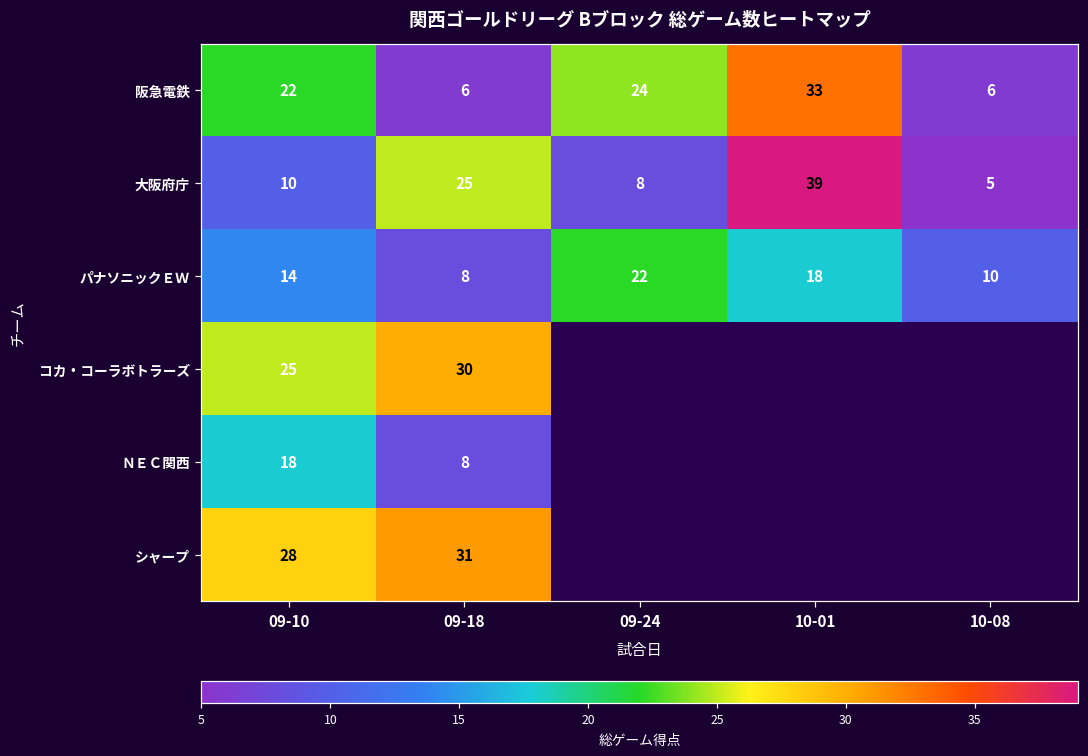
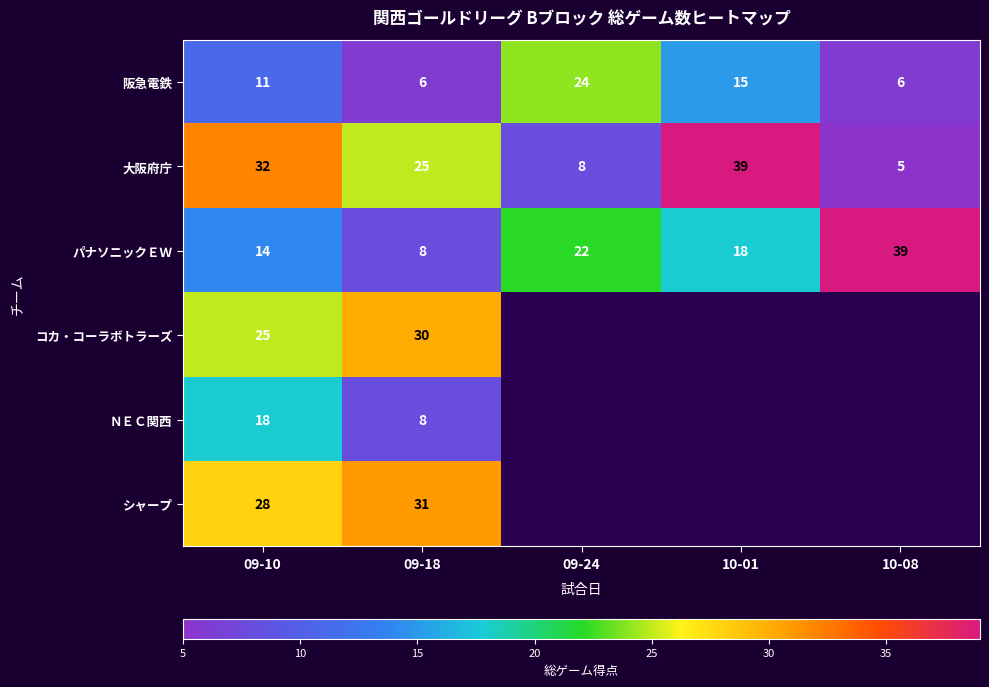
  {
    "阪急電鉄": {
-     "09-10": 22,
+     "09-10": 11,
      "09-18": 6,
      "09-24": 24,
-     "10-01": 33,
+     "10-01": 15,
      "10-08": 6
    },
    "大阪府庁": {
-     "09-10": 10,
+     "09-10": 32,
      "09-18": 25,
      "09-24": 8,
      "10-01": 39,
      "10-08": 5
    },
    "パナソニックＥＷ": {
      "09-10": 14,
      "09-18": 8,
      "09-24": 22,
      "10-01": 18,
-     "10-08": 10
+     "10-08": 39
    },
    "コカ・コーラボトラーズ": {
      "09-10": 25,
      "09-18": 30
    },
    "ＮＥＣ関西": {
      "09-10": 18,
      "09-18": 8
    },
    "シャープ": {
      "09-10": 28,
      "09-18": 31
    }
  }
